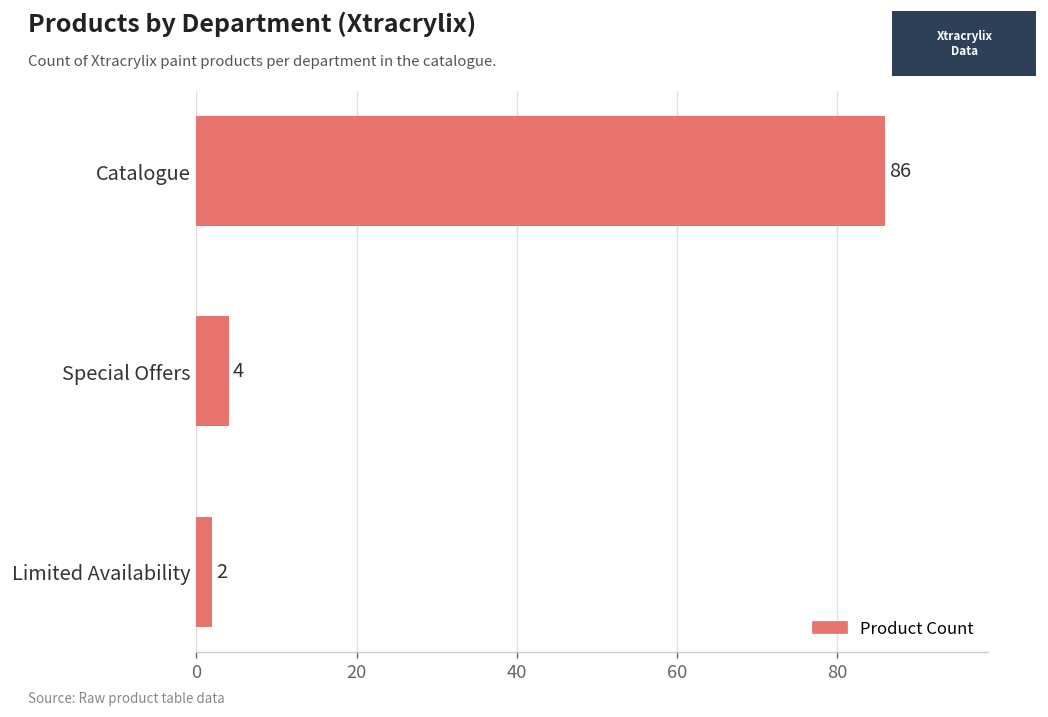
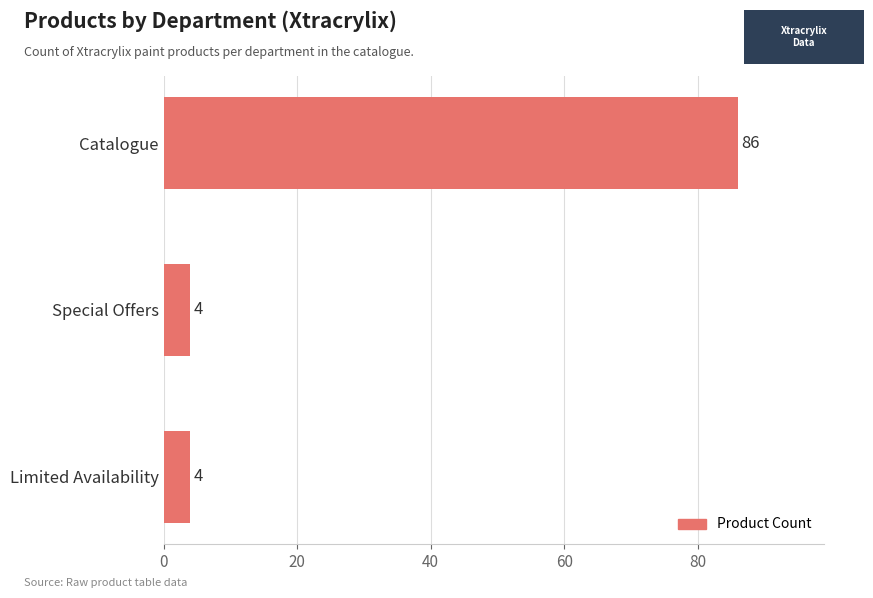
  {
    "Catalogue": 86,
    "Special Offers": 4,
-   "Limited Availability": 2
+   "Limited Availability": 4
  }
